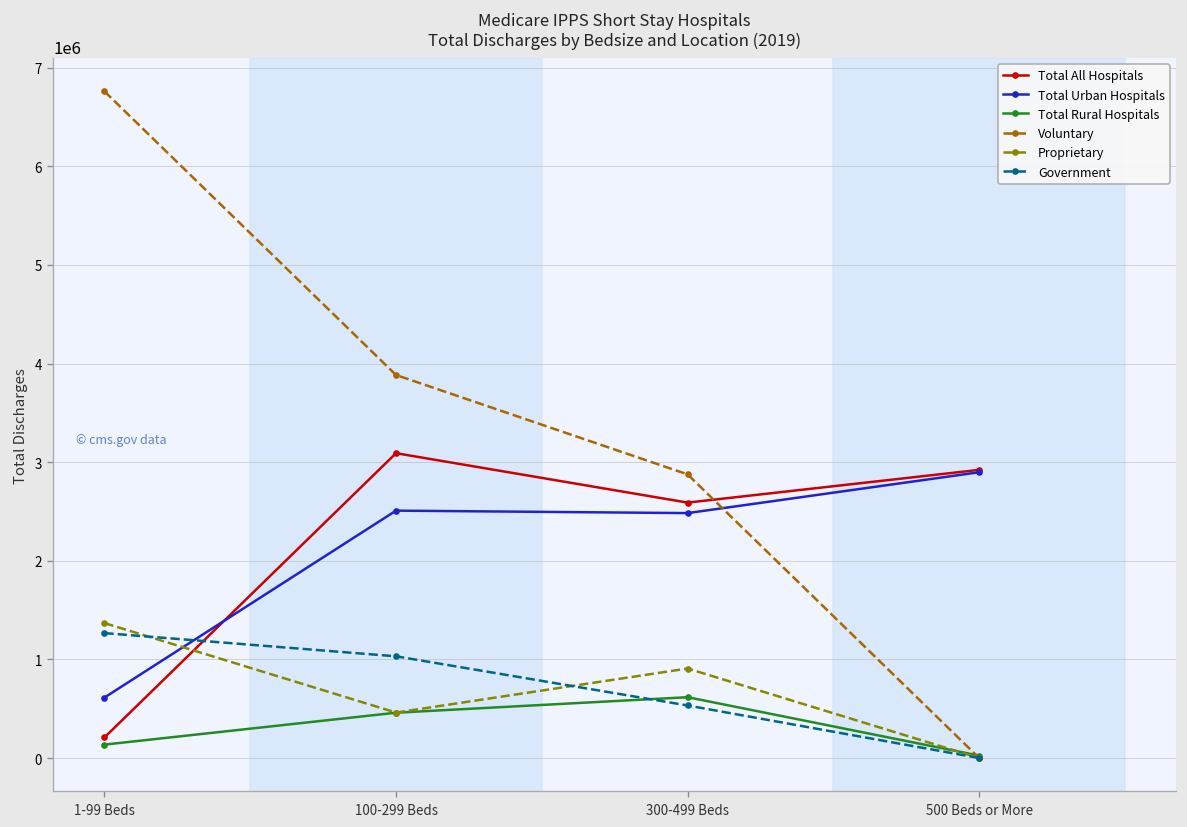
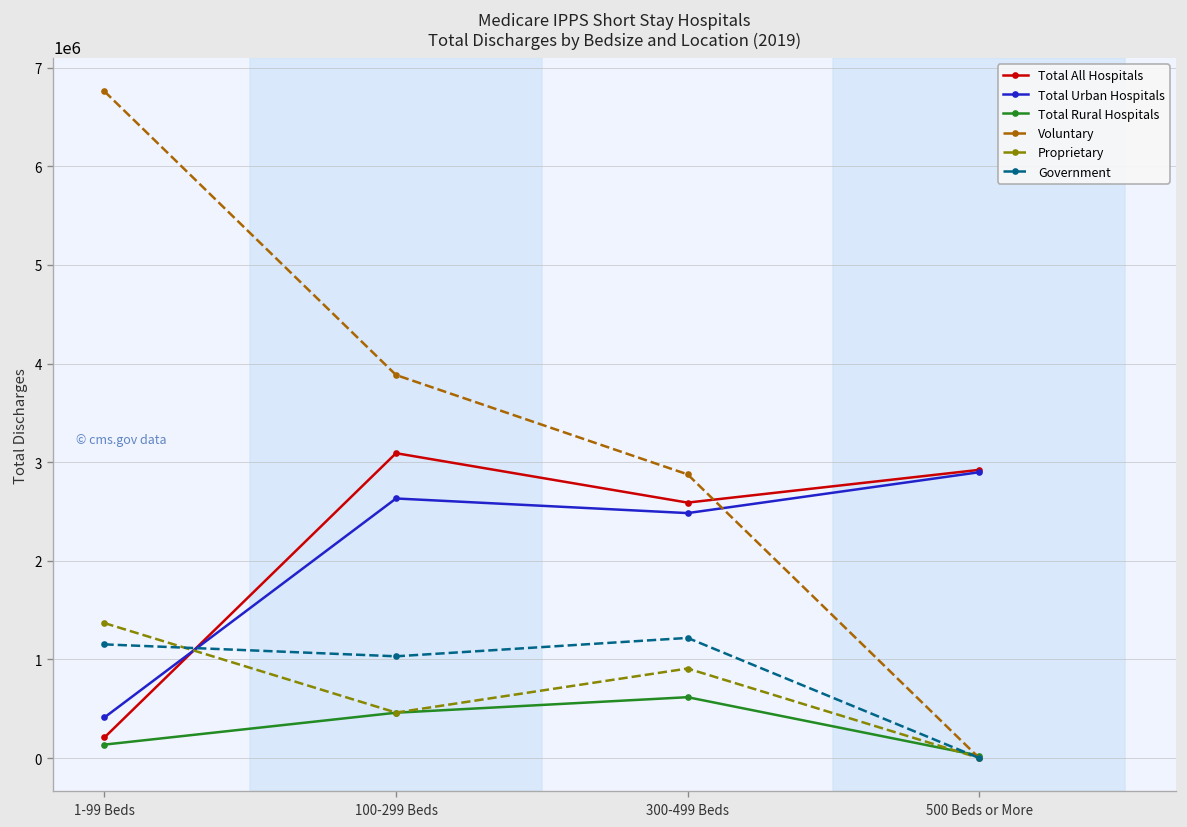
  {
    "Total All Hospitals": {
      "1-99 Beds": 200000,
      "100-299 Beds": 3100000,
      "300-499 Beds": 2600000
    },
    "Total Urban Hospitals": {
-     "1-99 Beds": 600000,
-     "100-299 Beds": 2500000,
+     "1-99 Beds": 400000,
+     "100-299 Beds": 2600000,
      "300-499 Beds": 2500000
    },
    "Total Rural Hospitals": {
      "1-99 Beds": 100000,
      "300-499 Beds": 600000
    },
    "Government": {
-     "1-99 Beds": 1300000,
+     "1-99 Beds": 1200000,
      "100-299 Beds": 1000000,
-     "300-499 Beds": 500000
+     "300-499 Beds": 1200000
    }
  }
